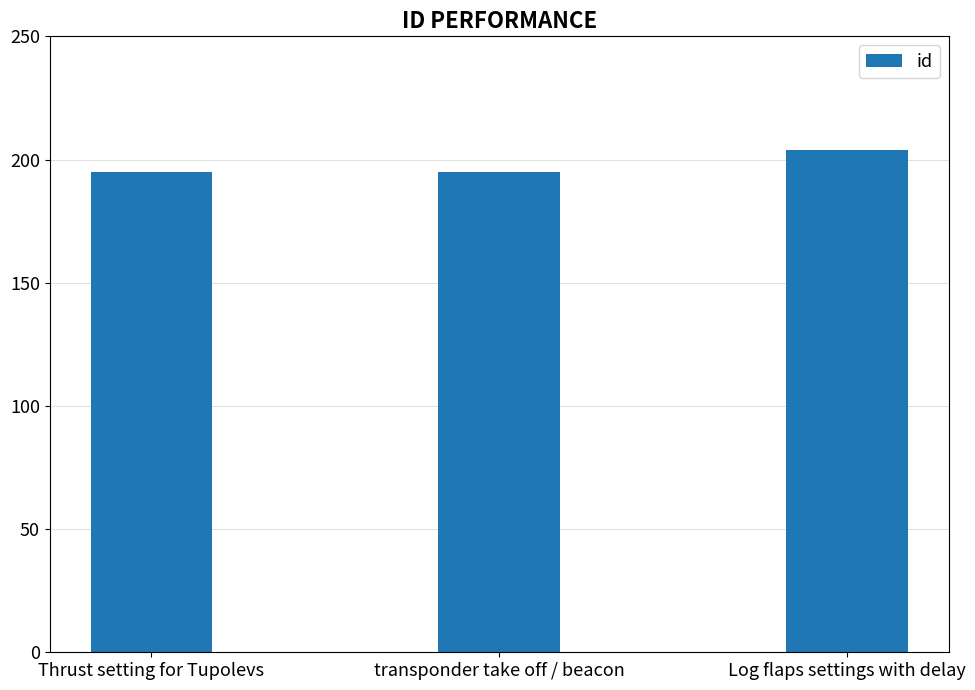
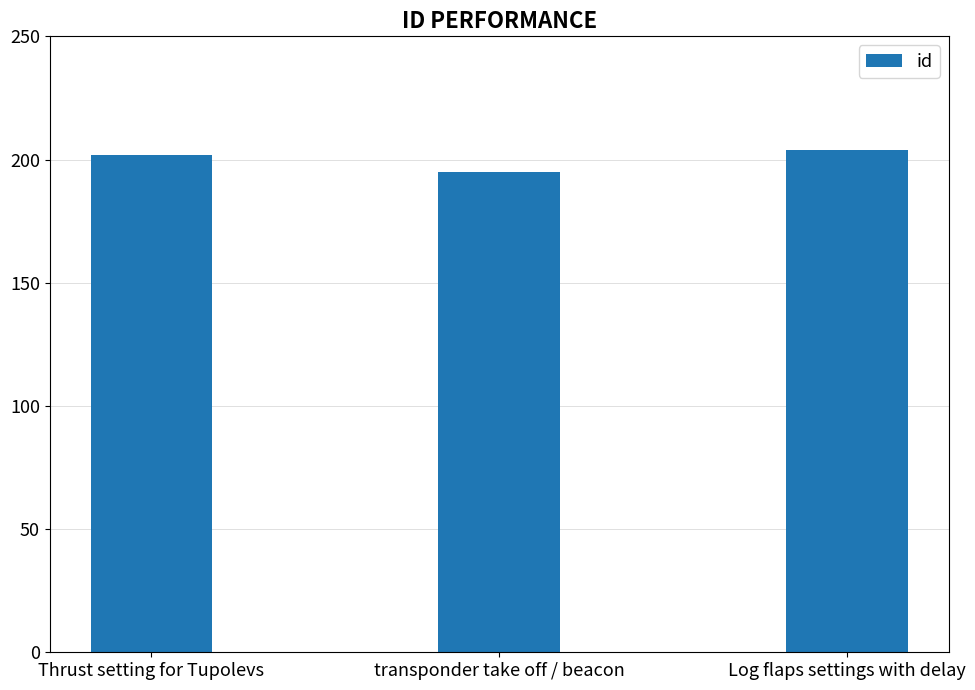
  {
-   "Thrust setting for Tupolevs": 195,
+   "Thrust setting for Tupolevs": 202,
    "transponder take off / beacon": 195,
    "Log flaps settings with delay": 204
  }
